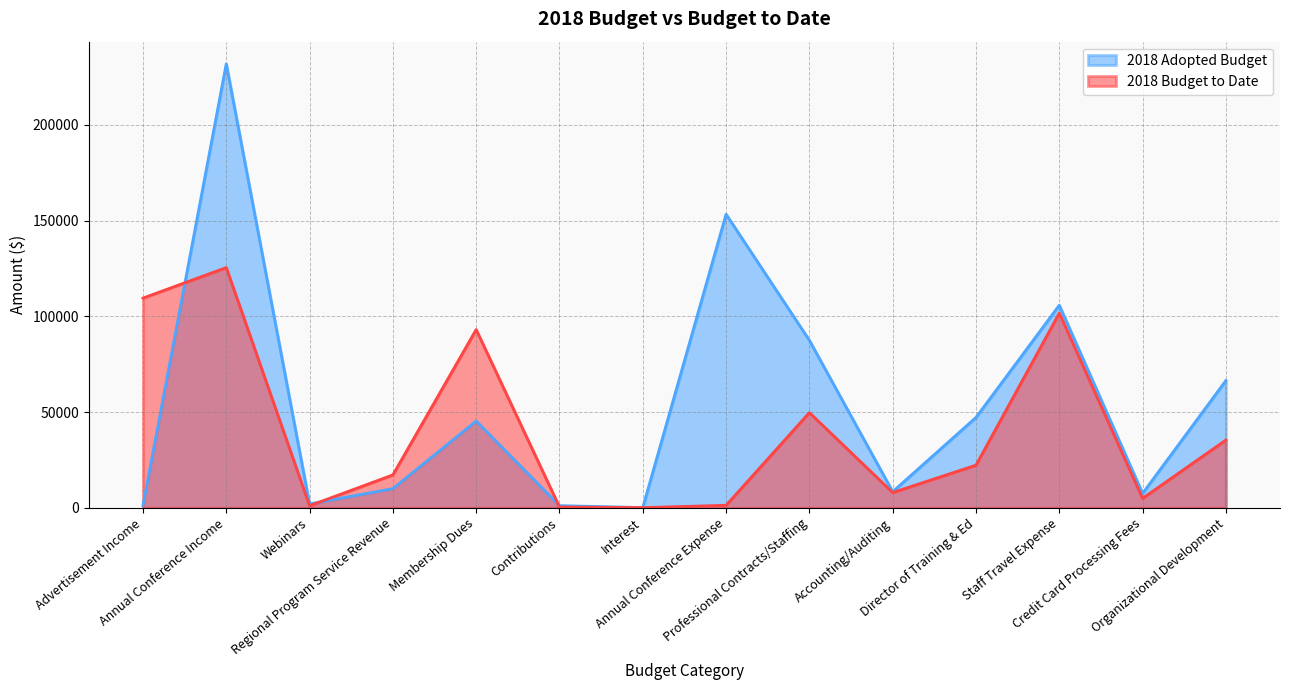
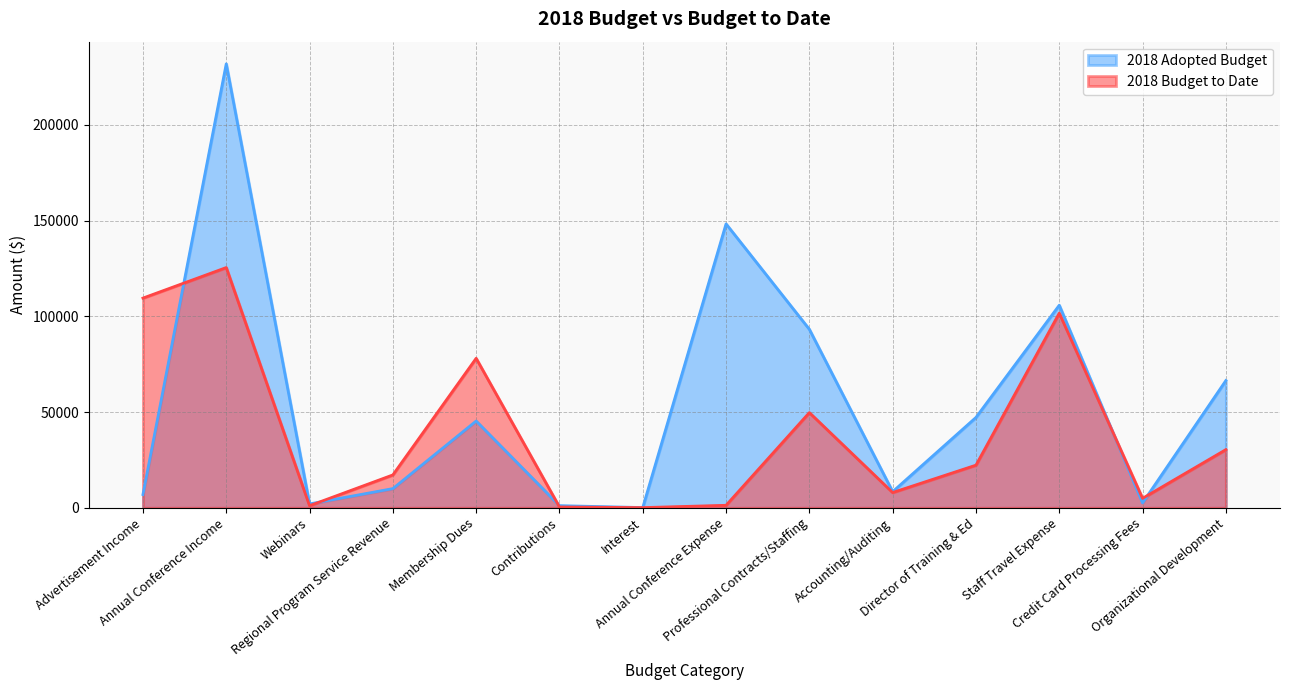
  {
    "2018 Adopted Budget": {
-     "Advertisement Income": 1000,
+     "Advertisement Income": 7000,
      "Annual Conference Income": 232000,
      "Regional Program Service Revenue": 10000,
      "Membership Dues": 45000,
-     "Annual Conference Expense": 153000,
-     "Professional Contracts/Staffing": 87000,
+     "Annual Conference Expense": 148000,
+     "Professional Contracts/Staffing": 93000,
      "Director of Training & Ed": 47000,
      "Staff Travel Expense": 106000,
-     "Credit Card Processing Fees": 8000,
+     "Credit Card Processing Fees": 3000,
      "Organizational Development": 66000
    },
    "2018 Budget to Date": {
      "Advertisement Income": 109000,
      "Annual Conference Income": 125000,
      "Regional Program Service Revenue": 17000,
-     "Membership Dues": 93000,
+     "Membership Dues": 78000,
      "Annual Conference Expense": 1000,
      "Professional Contracts/Staffing": 50000,
      "Director of Training & Ed": 22000,
      "Staff Travel Expense": 102000,
      "Credit Card Processing Fees": 5000,
-     "Organizational Development": 35000
+     "Organizational Development": 30000
    }
  }
